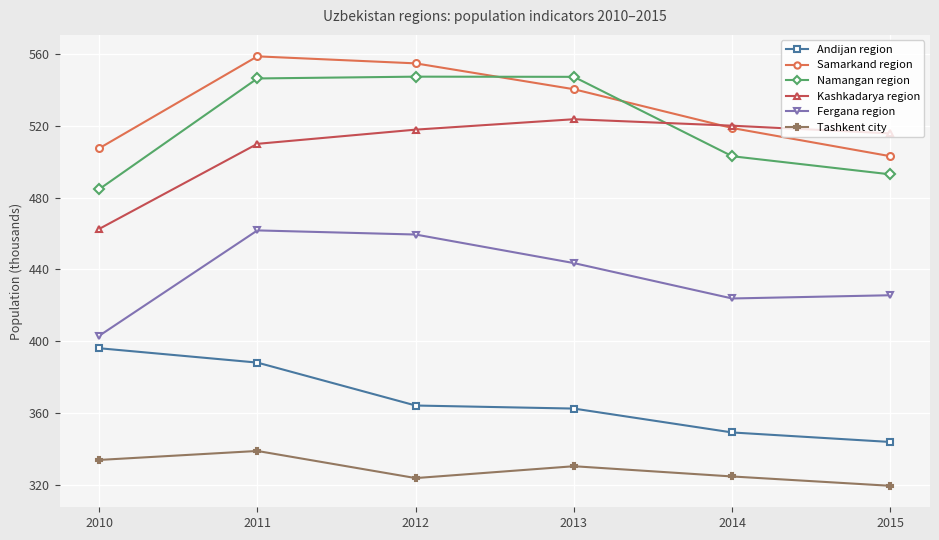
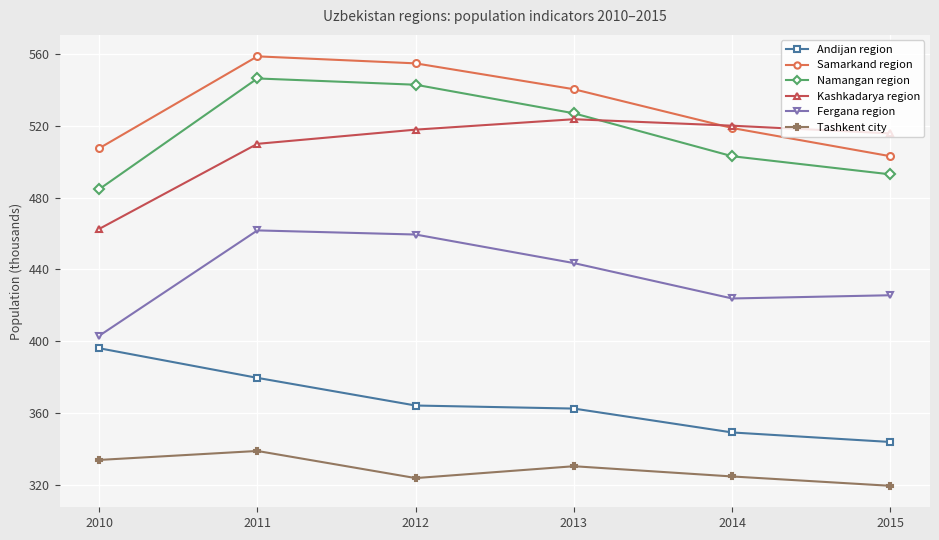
  {
    "Andijan region": {
      "2010": 396,
-     "2011": 388,
+     "2011": 380,
      "2012": 364,
      "2013": 363,
      "2014": 349,
      "2015": 344
    },
    "Namangan region": {
      "2010": 485,
      "2011": 546,
-     "2012": 547,
-     "2013": 547,
+     "2012": 543,
+     "2013": 527,
      "2014": 503,
      "2015": 493
    },
    "Fergana region": {
      "2010": 403,
      "2011": 462,
      "2012": 459,
      "2013": 444,
      "2014": 424,
      "2015": 426
    },
    "Tashkent city": {
      "2010": 334,
      "2011": 339,
      "2012": 324,
      "2013": 330,
      "2014": 325,
      "2015": 320
    }
  }
